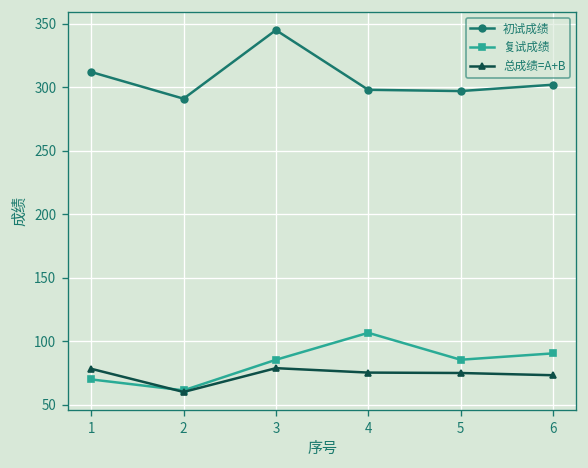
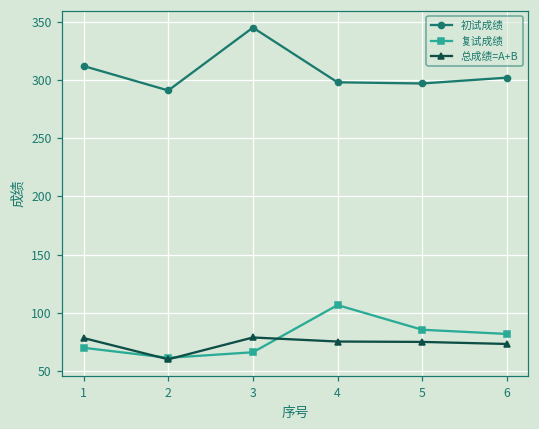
  {
    "复试成绩": {
      "1": 70,
-     "3": 85,
+     "3": 66,
      "4": 107,
      "5": 86,
-     "6": 91
+     "6": 82
    }
  }
